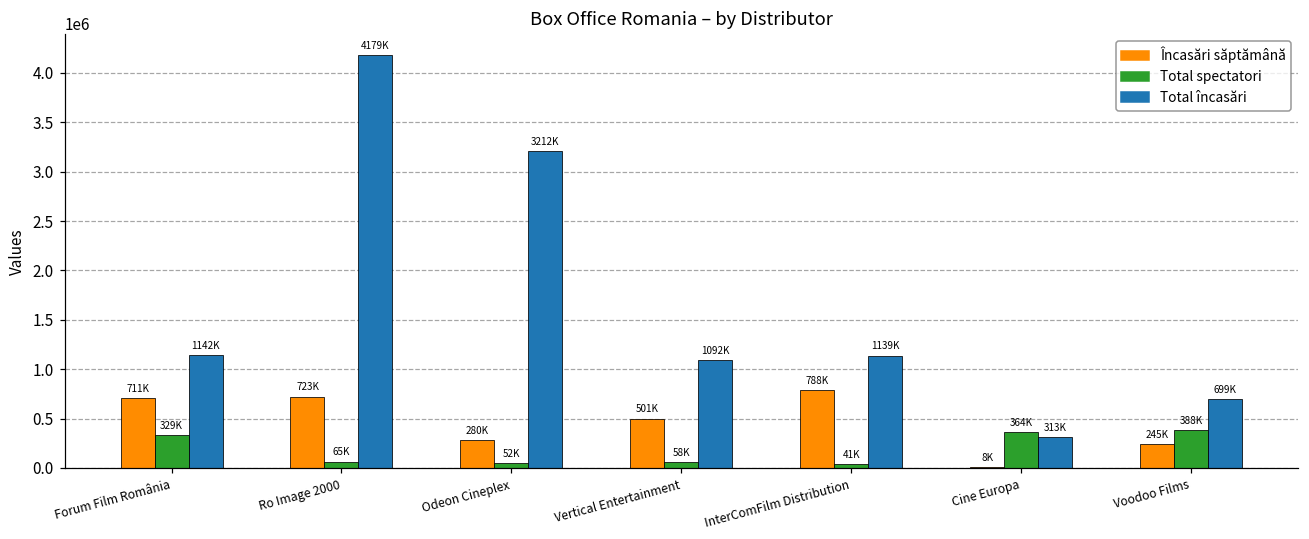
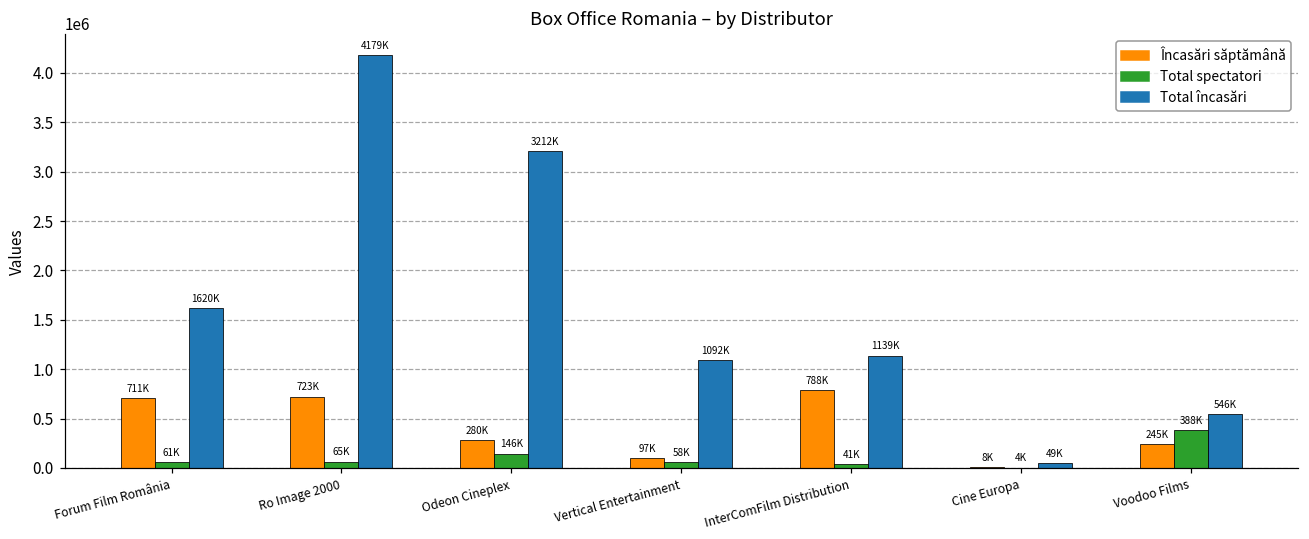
  {
    "Încasări săptămână": {
      "Forum Film România": "711K",
      "Ro Image 2000": "723K",
      "Odeon Cineplex": "280K",
-     "Vertical Entertainment": "501K",
+     "Vertical Entertainment": "97K",
      "InterComFilm Distribution": "788K",
      "Cine Europa": "8K",
      "Voodoo Films": "245K"
    },
    "Total spectatori": {
-     "Forum Film România": "329K",
+     "Forum Film România": "61K",
      "Ro Image 2000": "65K",
-     "Odeon Cineplex": "52K",
+     "Odeon Cineplex": "146K",
      "Vertical Entertainment": "58K",
      "InterComFilm Distribution": "41K",
-     "Cine Europa": "364K",
+     "Cine Europa": "4K",
      "Voodoo Films": "388K"
    },
    "Total încasări": {
-     "Forum Film România": "1142K",
+     "Forum Film România": "1620K",
      "Ro Image 2000": "4179K",
      "Odeon Cineplex": "3212K",
      "Vertical Entertainment": "1092K",
      "InterComFilm Distribution": "1139K",
-     "Cine Europa": "313K",
-     "Voodoo Films": "699K"
+     "Cine Europa": "49K",
+     "Voodoo Films": "546K"
    }
  }
